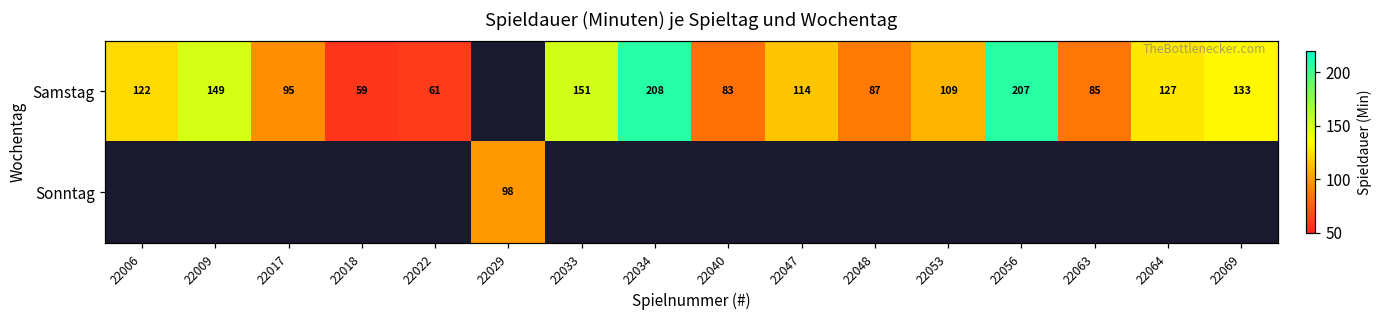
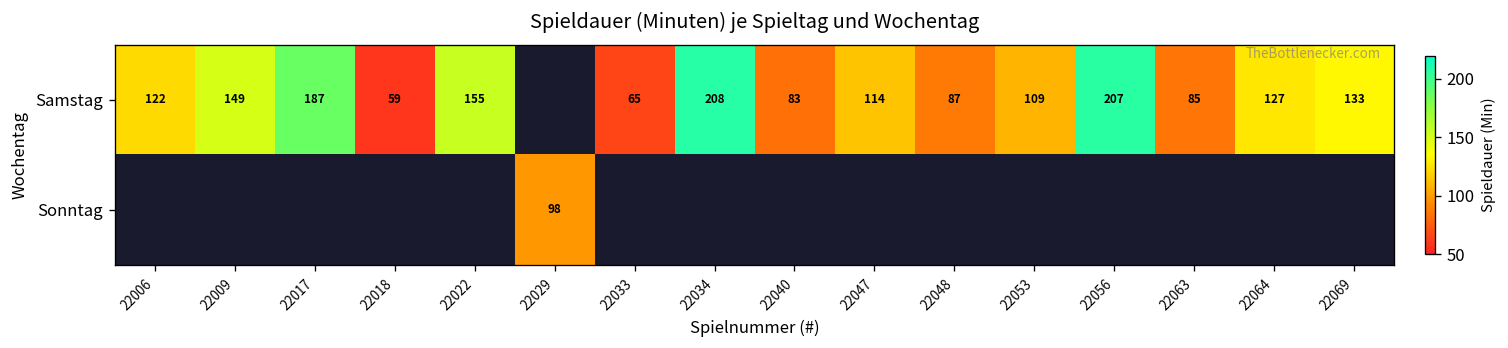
  {
    "Samstag": {
      "22006": 122,
      "22009": 149,
-     "22017": 95,
+     "22017": 187,
      "22018": 59,
-     "22022": 61,
-     "22033": 151,
+     "22022": 155,
+     "22033": 65,
      "22034": 208,
      "22040": 83,
      "22047": 114,
      "22048": 87,
      "22053": 109,
      "22056": 207,
      "22063": 85,
      "22069": 133
    },
    "Sonntag": {
      "22029": 98
    }
  }
